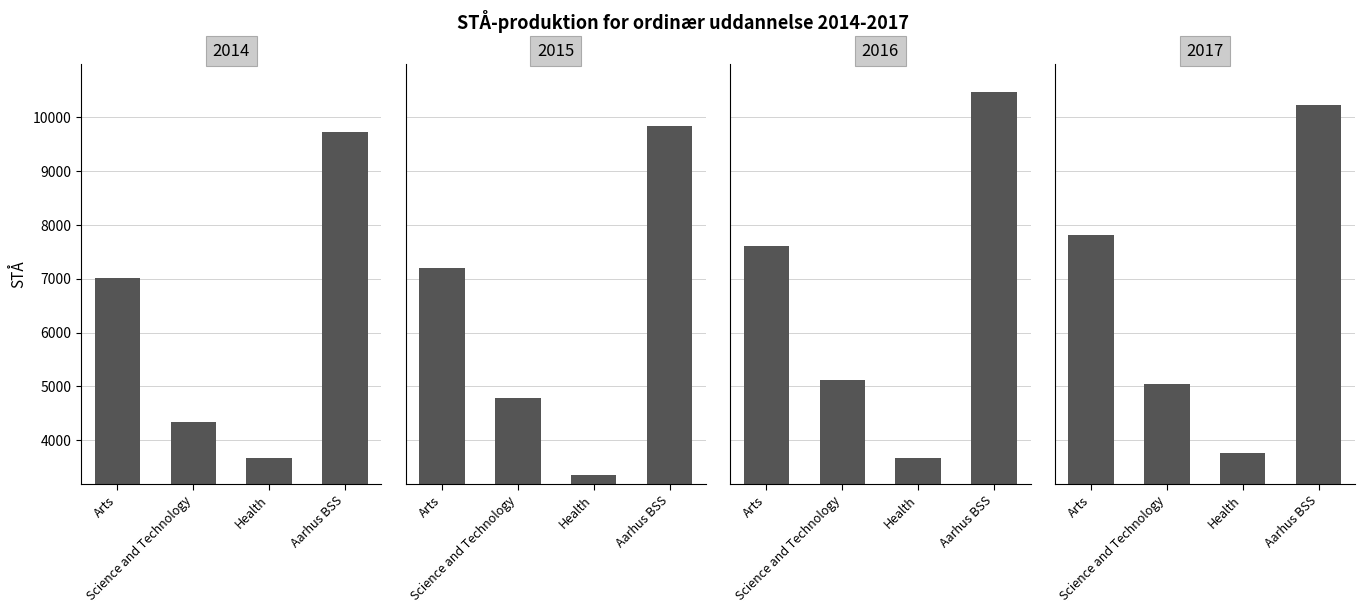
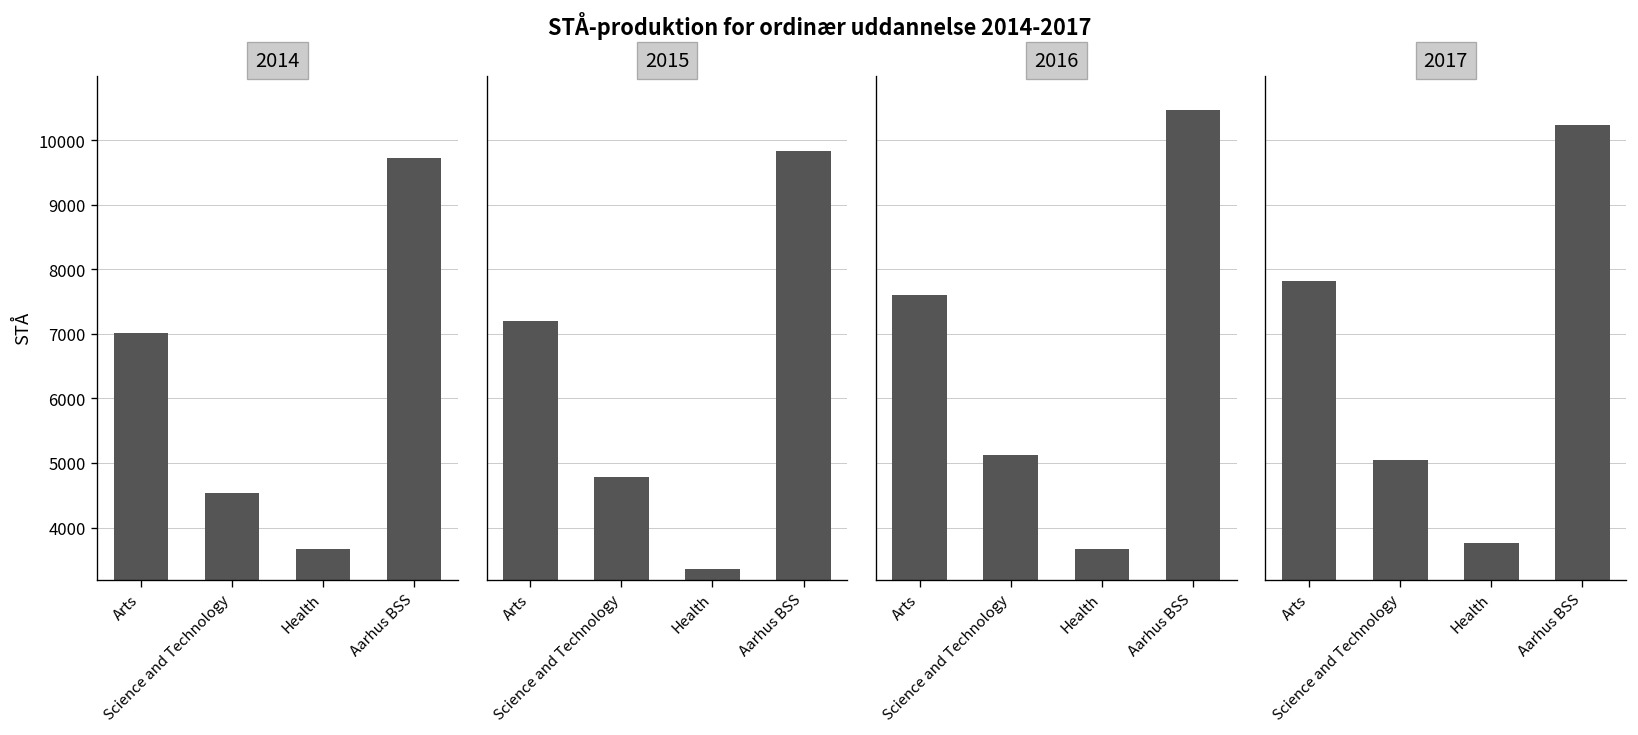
  {
    "2014": {
      "Arts": 7000,
-     "Science and Technology": 4300,
+     "Science and Technology": 4500,
      "Health": 3700,
      "Aarhus BSS": 9700
    }
  }
